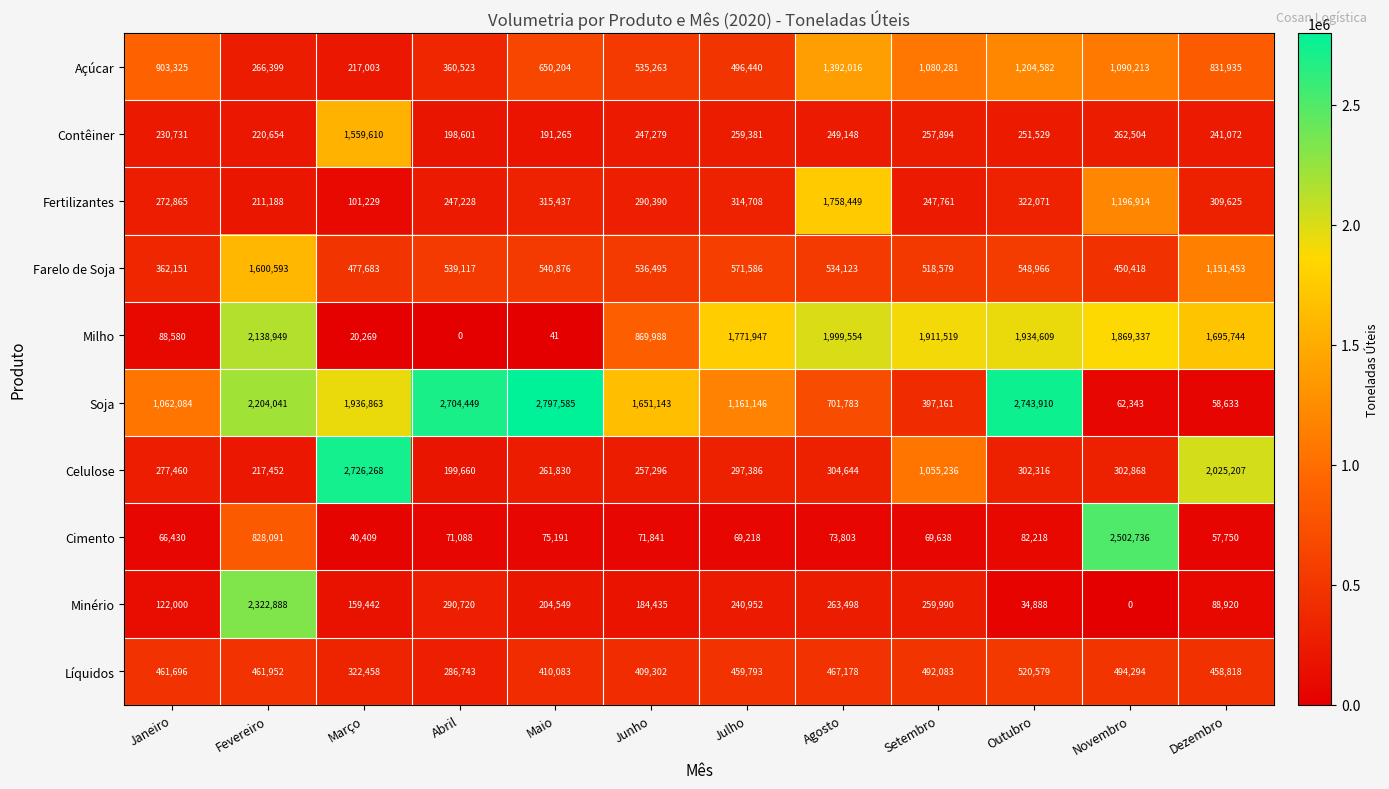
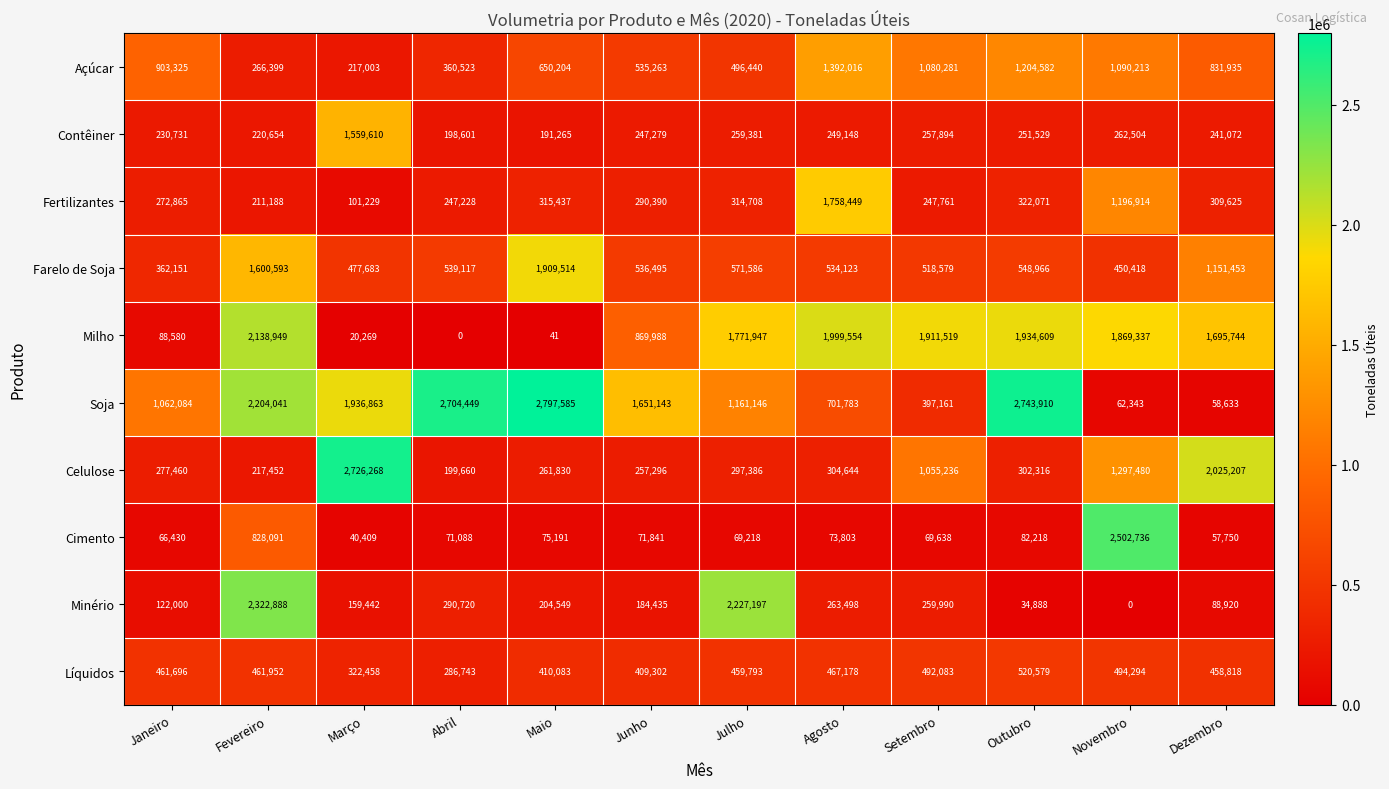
  {
    "Açúcar": {
      "Janeiro": "903,325",
      "Fevereiro": "266,399",
      "Março": "217,003",
      "Abril": "360,523",
      "Maio": "650,204",
      "Junho": "535,263",
      "Julho": "496,440",
      "Agosto": "1,392,016",
      "Setembro": "1,080,281",
      "Outubro": "1,204,582",
      "Novembro": "1,090,213",
      "Dezembro": "831,935"
    },
    "Contêiner": {
      "Janeiro": "230,731",
      "Fevereiro": "220,654",
      "Março": "1,559,610",
      "Abril": "198,601",
      "Maio": "191,265",
      "Junho": "247,279",
      "Julho": "259,381",
      "Agosto": "249,148",
      "Setembro": "257,894",
      "Outubro": "251,529",
      "Novembro": "262,504",
      "Dezembro": "241,072"
    },
    "Fertilizantes": {
      "Janeiro": "272,865",
      "Fevereiro": "211,188",
      "Março": "101,229",
      "Abril": "247,228",
      "Maio": "315,437",
      "Junho": "290,390",
      "Julho": "314,708",
      "Agosto": "1,758,449",
      "Setembro": "247,761",
      "Outubro": "322,071",
      "Novembro": "1,196,914",
      "Dezembro": "309,625"
    },
    "Farelo de Soja": {
      "Janeiro": "362,151",
      "Fevereiro": "1,600,593",
      "Março": "477,683",
      "Abril": "539,117",
-     "Maio": "540,876",
+     "Maio": "1,909,514",
      "Junho": "536,495",
      "Julho": "571,586",
      "Agosto": "534,123",
      "Setembro": "518,579",
      "Outubro": "548,966",
      "Novembro": "450,418",
      "Dezembro": "1,151,453"
    },
    "Milho": {
      "Janeiro": "88,580",
      "Fevereiro": "2,138,949",
      "Março": "20,269",
      "Abril": "0",
      "Maio": "41",
      "Junho": "869,988",
      "Julho": "1,771,947",
      "Agosto": "1,999,554",
      "Setembro": "1,911,519",
      "Outubro": "1,934,609",
      "Novembro": "1,869,337",
      "Dezembro": "1,695,744"
    },
    "Soja": {
      "Janeiro": "1,062,084",
      "Fevereiro": "2,204,041",
      "Março": "1,936,863",
      "Abril": "2,704,449",
      "Maio": "2,797,585",
      "Junho": "1,651,143",
      "Julho": "1,161,146",
      "Agosto": "701,783",
      "Setembro": "397,161",
      "Outubro": "2,743,910",
      "Novembro": "62,343",
      "Dezembro": "58,633"
    },
    "Celulose": {
      "Janeiro": "277,460",
      "Fevereiro": "217,452",
      "Março": "2,726,268",
      "Abril": "199,660",
      "Maio": "261,830",
      "Junho": "257,296",
      "Julho": "297,386",
      "Agosto": "304,644",
      "Setembro": "1,055,236",
      "Outubro": "302,316",
-     "Novembro": "302,868",
+     "Novembro": "1,297,480",
      "Dezembro": "2,025,207"
    },
    "Cimento": {
      "Janeiro": "66,430",
      "Fevereiro": "828,091",
      "Março": "40,409",
      "Abril": "71,088",
      "Maio": "75,191",
      "Junho": "71,841",
      "Julho": "69,218",
      "Agosto": "73,803",
      "Setembro": "69,638",
      "Outubro": "82,218",
      "Novembro": "2,502,736",
      "Dezembro": "57,750"
    },
    "Minério": {
      "Janeiro": "122,000",
      "Fevereiro": "2,322,888",
      "Março": "159,442",
      "Abril": "290,720",
      "Maio": "204,549",
      "Junho": "184,435",
-     "Julho": "240,952",
+     "Julho": "2,227,197",
      "Agosto": "263,498",
      "Setembro": "259,990",
      "Outubro": "34,888",
      "Novembro": "0",
      "Dezembro": "88,920"
    },
    "Líquidos": {
      "Janeiro": "461,696",
      "Fevereiro": "461,952",
      "Março": "322,458",
      "Abril": "286,743",
      "Maio": "410,083",
      "Junho": "409,302",
      "Julho": "459,793",
      "Agosto": "467,178",
      "Setembro": "492,083",
      "Outubro": "520,579",
      "Novembro": "494,294",
      "Dezembro": "458,818"
    }
  }
